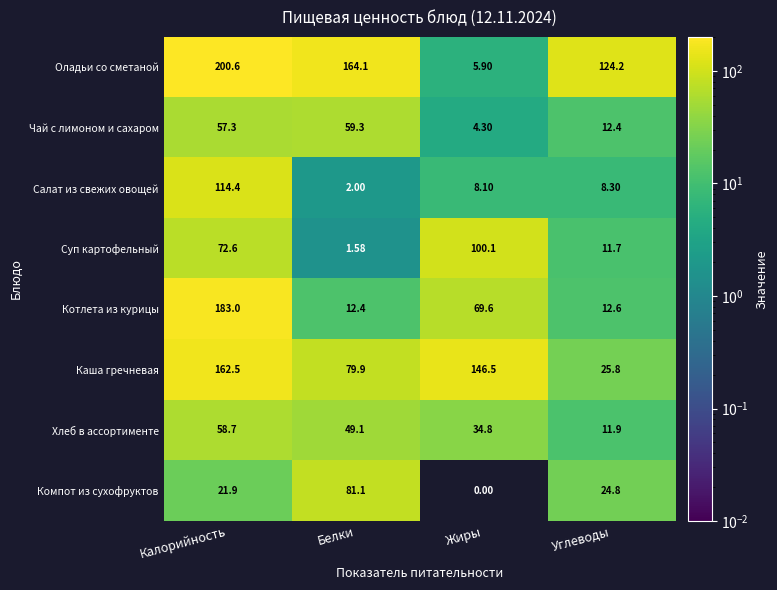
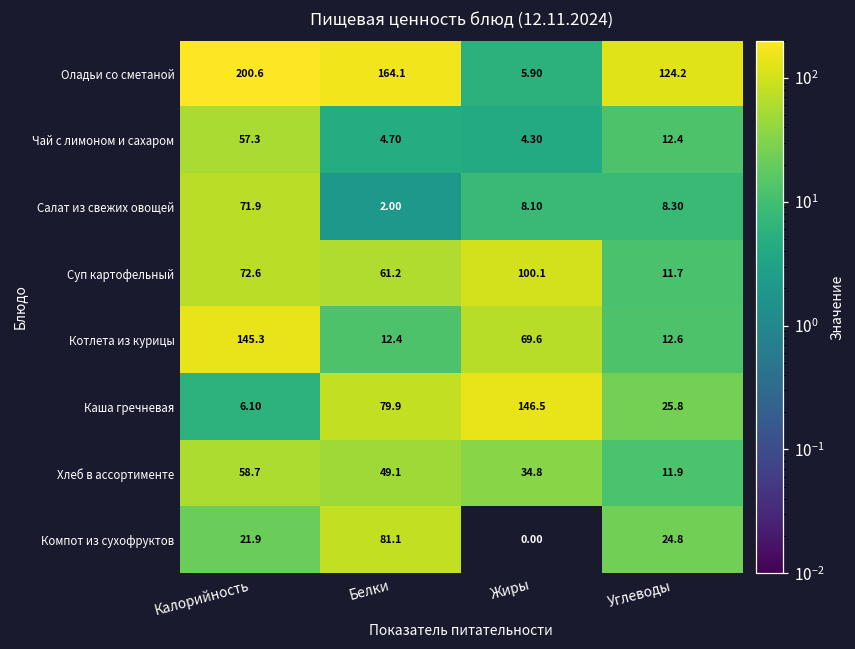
  {
    "Оладьи со сметаной": {
      "Калорийность": 200.6,
      "Белки": 164.1,
      "Жиры": 5.90,
      "Углеводы": 124.2
    },
    "Чай с лимоном и сахаром": {
      "Калорийность": 57.3,
-     "Белки": 59.3,
+     "Белки": 4.70,
      "Жиры": 4.30,
      "Углеводы": 12.4
    },
    "Салат из свежих овощей": {
-     "Калорийность": 114.4,
+     "Калорийность": 71.9,
      "Белки": 2.00,
      "Жиры": 8.10,
      "Углеводы": 8.30
    },
    "Суп картофельный": {
      "Калорийность": 72.6,
-     "Белки": 1.58,
+     "Белки": 61.2,
      "Жиры": 100.1,
      "Углеводы": 11.7
    },
    "Котлета из курицы": {
-     "Калорийность": 183.0,
+     "Калорийность": 145.3,
      "Белки": 12.4,
      "Жиры": 69.6,
      "Углеводы": 12.6
    },
    "Каша гречневая": {
-     "Калорийность": 162.5,
+     "Калорийность": 6.10,
      "Белки": 79.9,
      "Жиры": 146.5,
      "Углеводы": 25.8
    },
    "Хлеб в ассортименте": {
      "Калорийность": 58.7,
      "Белки": 49.1,
      "Жиры": 34.8,
      "Углеводы": 11.9
    },
    "Компот из сухофруктов": {
      "Калорийность": 21.9,
      "Белки": 81.1,
      "Жиры": 0.00,
      "Углеводы": 24.8
    }
  }
